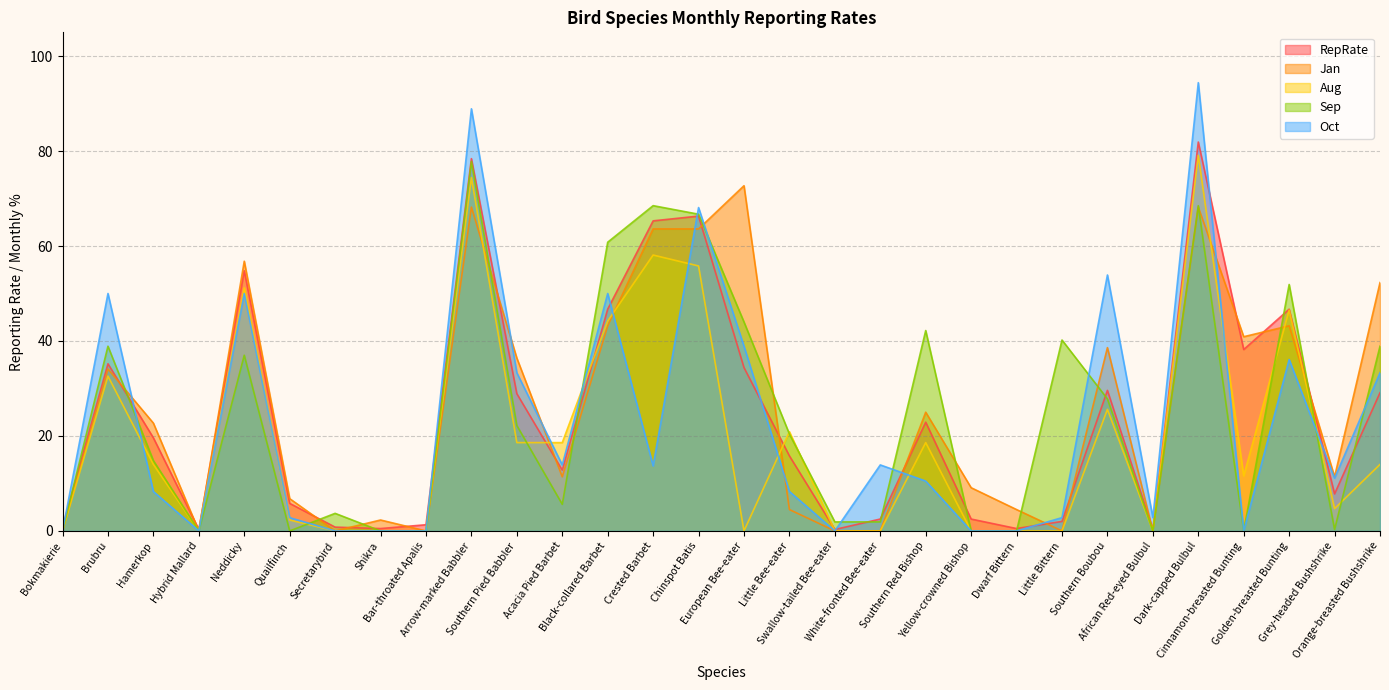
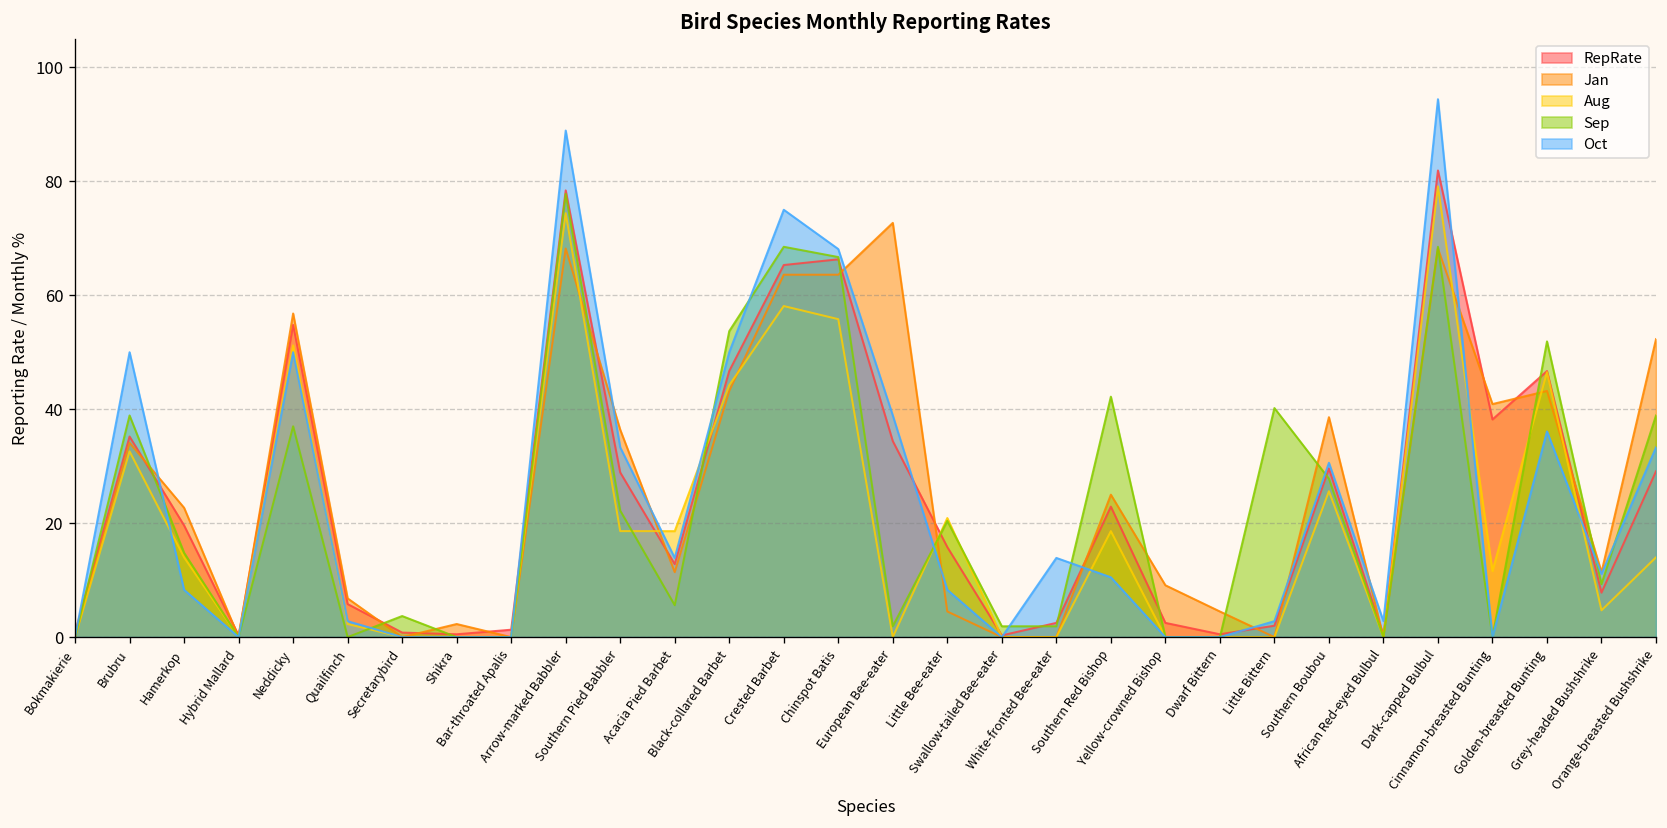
  {
    "RepRate": {
      "Bokmakierie": 1,
      "Brubru": 35,
      "Hamerkop": 20,
      "Neddicky": 55,
      "Quailfinch": 6,
      "Secretarybird": 1,
      "Bar-throated Apalis": 1,
      "Arrow-marked Babbler": 78,
      "Southern Pied Babbler": 29,
      "Acacia Pied Barbet": 13,
      "Black-collared Barbet": 47,
      "Crested Barbet": 65,
      "European Bee-eater": 34,
      "Little Bee-eater": 16,
      "White-fronted Bee-eater": 3,
      "Southern Red Bishop": 23,
      "Yellow-crowned Bishop": 3,
      "Little Bittern": 2,
      "Southern Boubou": 30,
      "Dark-capped Bulbul": 82,
      "Cinnamon-breasted Bunting": 38,
      "Grey-headed Bushshrike": 8,
      "Orange-breasted Bushshrike": 29
    },
    "Sep": {
      "Brubru": 39,
      "Hamerkop": 15,
      "Neddicky": 37,
      "Quailfinch": 0,
      "Secretarybird": 4,
      "Arrow-marked Babbler": 78,
      "Southern Pied Babbler": 22,
      "Acacia Pied Barbet": 6,
-     "Black-collared Barbet": 61,
+     "Black-collared Barbet": 54,
      "Crested Barbet": 69,
-     "European Bee-eater": 44,
+     "European Bee-eater": 2,
      "Swallow-tailed Bee-eater": 2,
      "White-fronted Bee-eater": 2,
      "Southern Red Bishop": 42,
      "Little Bittern": 40,
      "Southern Boubou": 28,
      "Golden-breasted Bunting": 52,
-     "Grey-headed Bushshrike": 0,
+     "Grey-headed Bushshrike": 9,
      "Orange-breasted Bushshrike": 39
    },
    "Oct": {
      "Brubru": 50,
      "Hamerkop": 8,
      "Neddicky": 50,
      "Arrow-marked Babbler": 89,
      "Southern Pied Babbler": 33,
      "Acacia Pied Barbet": 14,
      "Black-collared Barbet": 50,
-     "Crested Barbet": 14,
+     "Crested Barbet": 75,
      "Chinspot Batis": 68,
      "European Bee-eater": 39,
      "Little Bee-eater": 8,
      "White-fronted Bee-eater": 14,
      "Southern Red Bishop": 11,
      "Little Bittern": 3,
-     "Southern Boubou": 54,
+     "Southern Boubou": 31,
      "African Red-eyed Bulbul": 3,
      "Dark-capped Bulbul": 94,
      "Golden-breasted Bunting": 36,
      "Orange-breasted Bushshrike": 33
    }
  }
